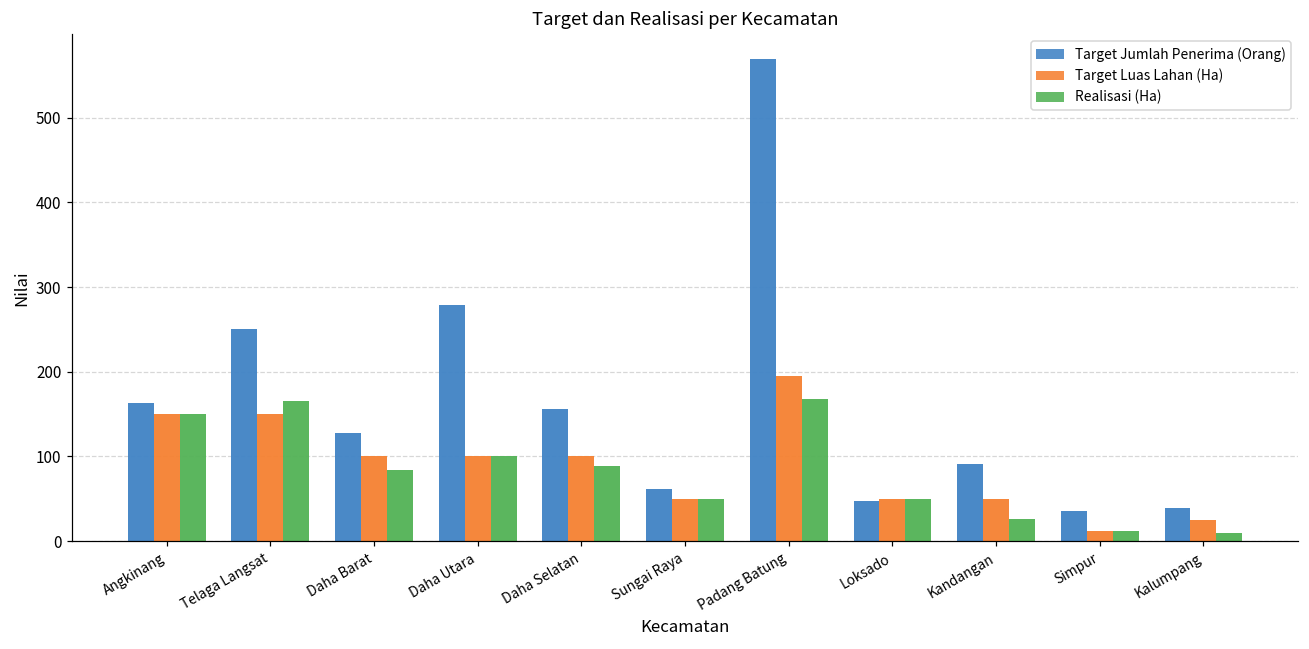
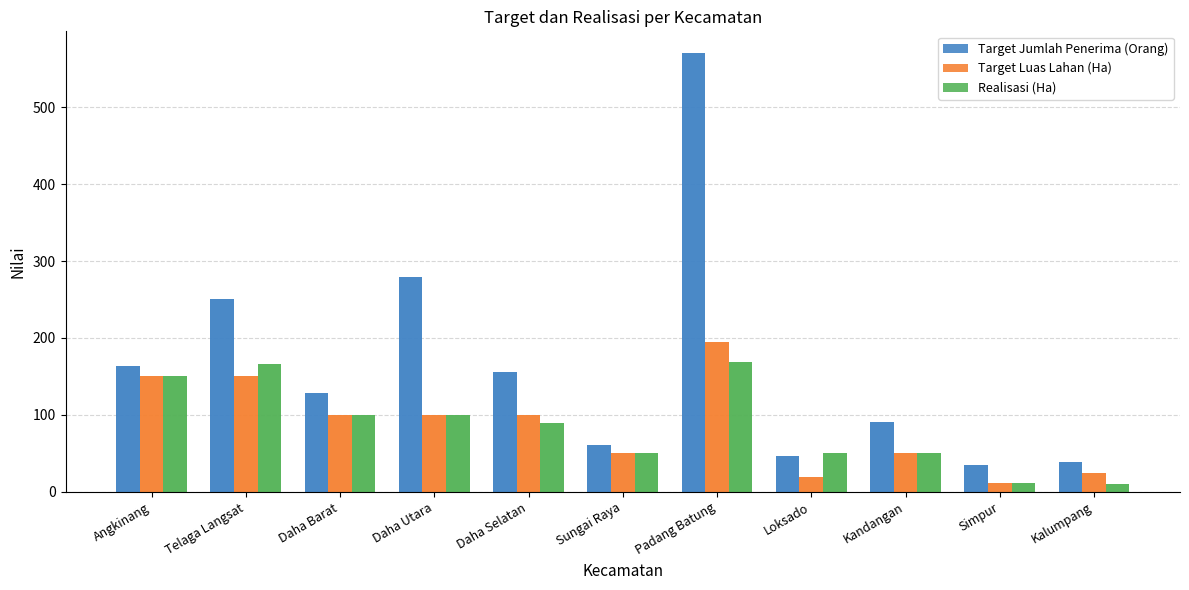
  {
    "Target Jumlah Penerima (Orang)": {
      "Angkinang": 160,
      "Telaga Langsat": 250,
      "Daha Barat": 130,
      "Daha Utara": 280,
      "Daha Selatan": 160,
      "Sungai Raya": 60,
      "Padang Batung": 570,
      "Loksado": 50,
      "Kandangan": 90,
      "Simpur": 40,
      "Kalumpang": 40
    },
    "Target Luas Lahan (Ha)": {
      "Angkinang": 150,
      "Telaga Langsat": 150,
      "Daha Barat": 100,
      "Daha Utara": 100,
      "Daha Selatan": 100,
      "Sungai Raya": 50,
      "Padang Batung": 190,
-     "Loksado": 50,
+     "Loksado": 20,
      "Kandangan": 50,
      "Simpur": 10,
      "Kalumpang": 30
    },
    "Realisasi (Ha)": {
      "Angkinang": 150,
      "Telaga Langsat": 170,
-     "Daha Barat": 80,
+     "Daha Barat": 100,
      "Daha Utara": 100,
      "Daha Selatan": 90,
      "Sungai Raya": 50,
      "Padang Batung": 170,
      "Loksado": 50,
-     "Kandangan": 30,
+     "Kandangan": 50,
      "Simpur": 10,
      "Kalumpang": 10
    }
  }
